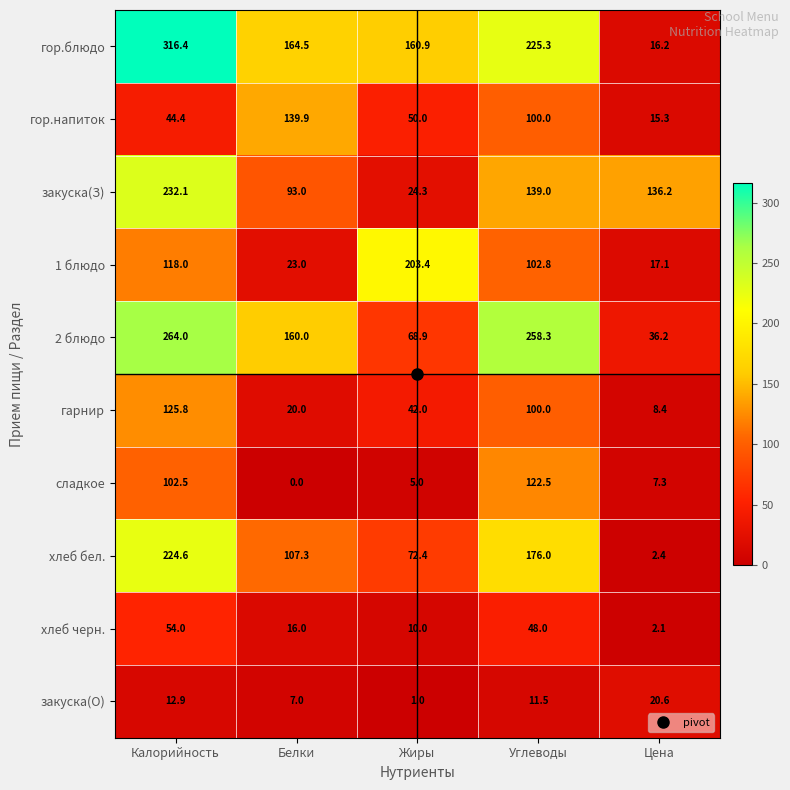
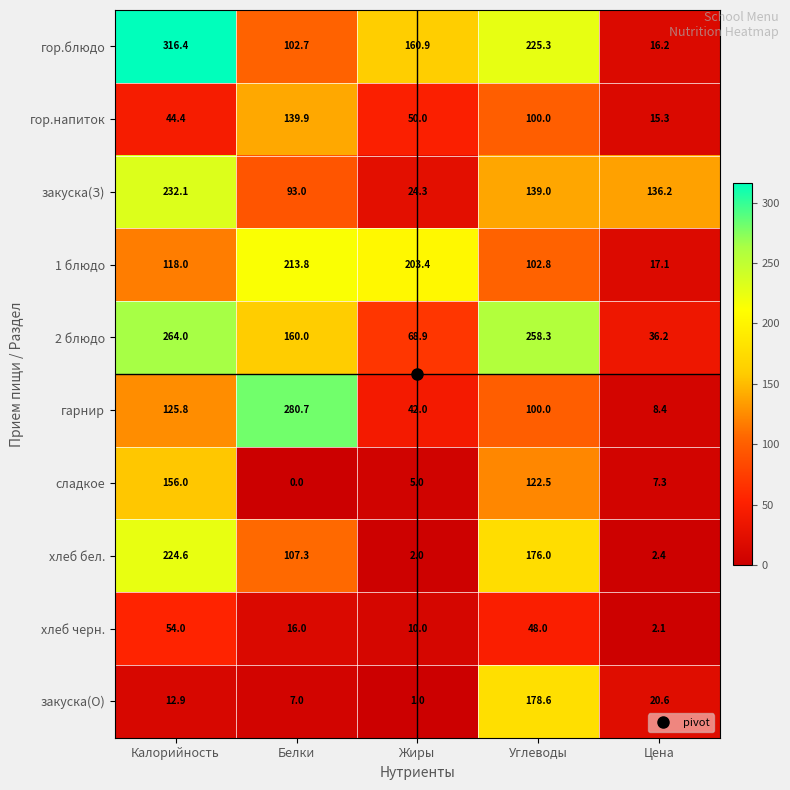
  {
    "гор.блюдо": {
      "Калорийность": 316.4,
-     "Белки": 164.5,
+     "Белки": 102.7,
      "Жиры": 160.9,
      "Углеводы": 225.3,
      "Цена": 16.2
    },
    "гор.напиток": {
      "Калорийность": 44.4,
      "Белки": 139.9,
      "Жиры": 50.0,
      "Углеводы": 100.0,
      "Цена": 15.3
    },
    "закуска(З)": {
      "Калорийность": 232.1,
      "Белки": 93.0,
      "Жиры": 24.3,
      "Углеводы": 139.0,
      "Цена": 136.2
    },
    "1 блюдо": {
      "Калорийность": 118.0,
-     "Белки": 23.0,
+     "Белки": 213.8,
      "Жиры": 203.4,
      "Углеводы": 102.8,
      "Цена": 17.1
    },
    "2 блюдо": {
      "Калорийность": 264.0,
      "Белки": 160.0,
      "Жиры": 68.9,
      "Углеводы": 258.3,
      "Цена": 36.2
    },
    "гарнир": {
      "Калорийность": 125.8,
-     "Белки": 20.0,
+     "Белки": 280.7,
      "Жиры": 42.0,
      "Углеводы": 100.0,
      "Цена": 8.4
    },
    "сладкое": {
-     "Калорийность": 102.5,
+     "Калорийность": 156.0,
      "Белки": 0.0,
      "Жиры": 5.0,
      "Углеводы": 122.5,
      "Цена": 7.3
    },
    "хлеб бел.": {
      "Калорийность": 224.6,
      "Белки": 107.3,
-     "Жиры": 72.4,
+     "Жиры": 2.0,
      "Углеводы": 176.0,
      "Цена": 2.4
    },
    "хлеб черн.": {
      "Калорийность": 54.0,
      "Белки": 16.0,
      "Жиры": 10.0,
      "Углеводы": 48.0,
      "Цена": 2.1
    },
    "закуска(О)": {
      "Калорийность": 12.9,
      "Белки": 7.0,
      "Жиры": 1.0,
-     "Углеводы": 11.5,
+     "Углеводы": 178.6,
      "Цена": 20.6
    }
  }
